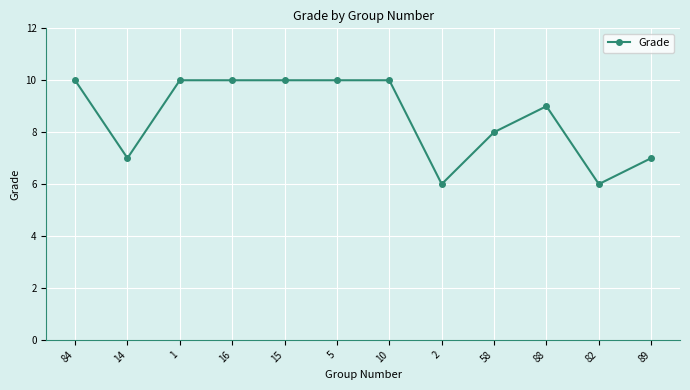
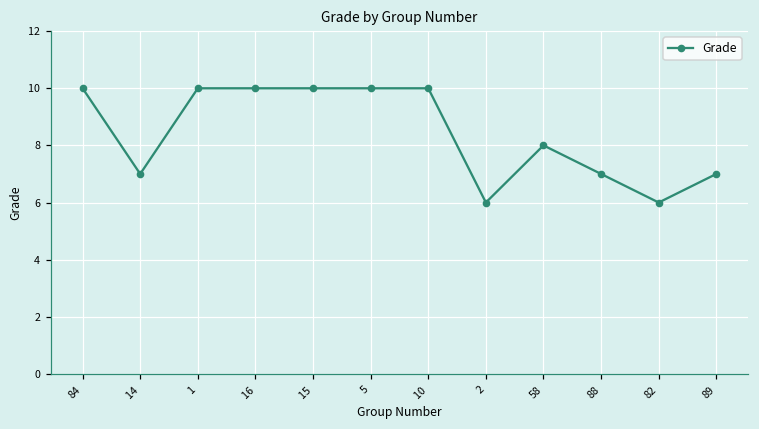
  {
    "84": 10,
    "14": 7,
    "1": 10,
    "16": 10,
    "15": 10,
    "5": 10,
    "10": 10,
    "2": 6,
    "58": 8,
-   "88": 9,
+   "88": 7,
    "82": 6,
    "89": 7
  }
